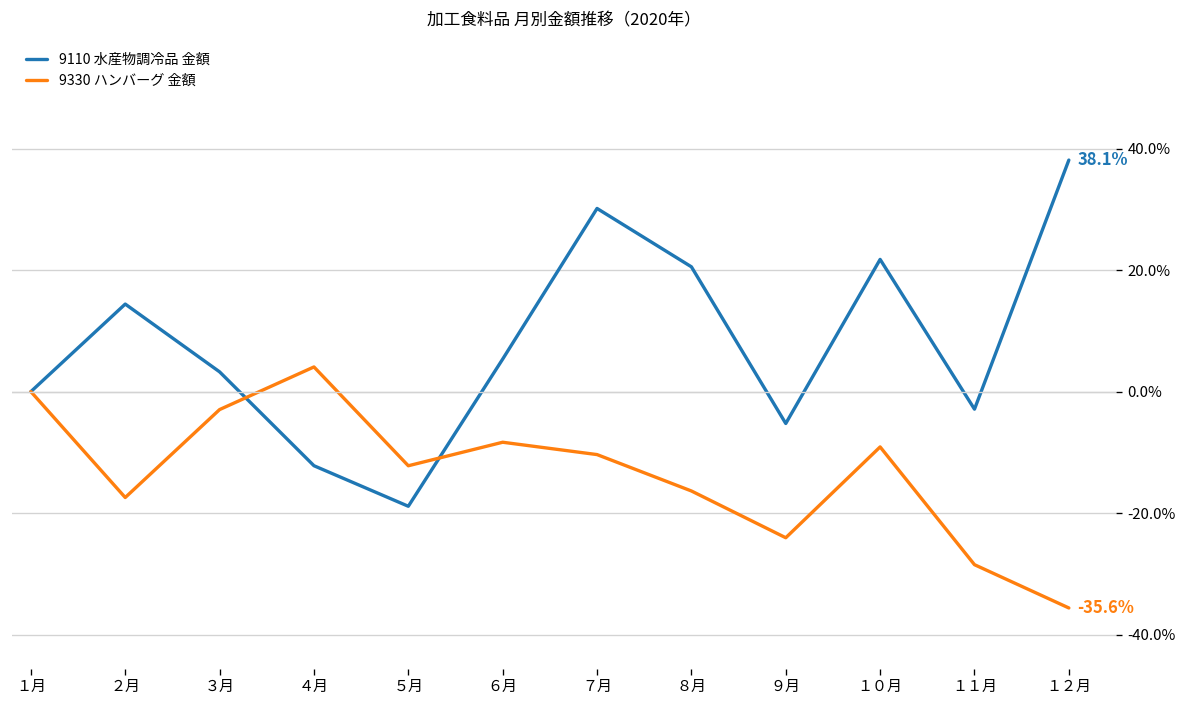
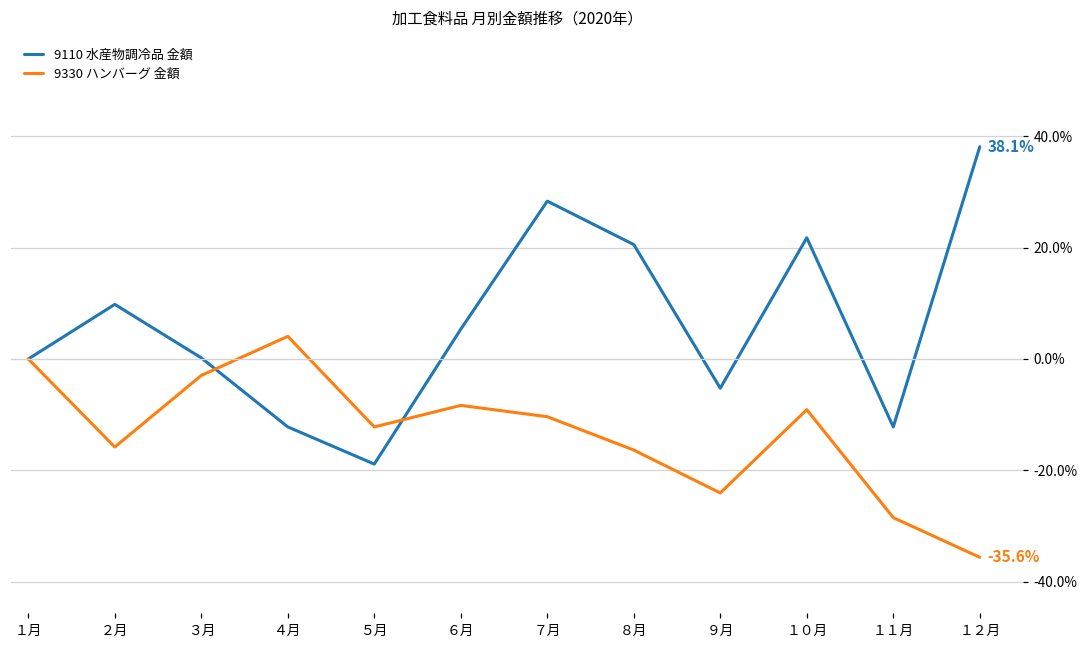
  {
    "9110 水産物調冷品 金額": {
-     "２月": "14%",
-     "３月": "3%",
+     "２月": "10%",
+     "３月": "0%",
      "４月": "-12%",
      "５月": "-19%",
      "６月": "5%",
-     "７月": "30%",
+     "７月": "28%",
      "８月": "21%",
      "９月": "-5%",
      "１０月": "22%",
-     "１１月": "-3%"
+     "１１月": "-12%"
    },
    "9330 ハンバーグ 金額": {
-     "２月": "-17%",
+     "２月": "-16%",
      "３月": "-3%",
      "４月": "4%",
      "５月": "-12%",
      "６月": "-8%",
      "７月": "-10%",
      "８月": "-16%",
      "９月": "-24%",
      "１０月": "-9%",
      "１１月": "-28%"
    }
  }
